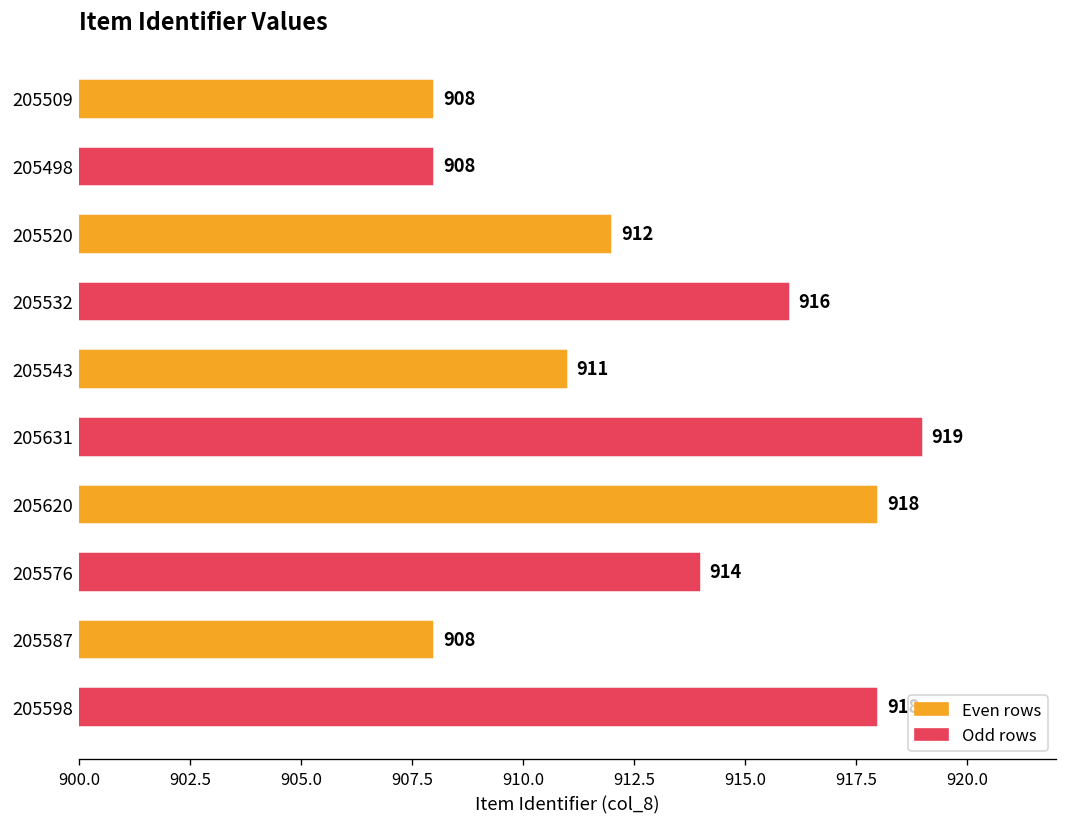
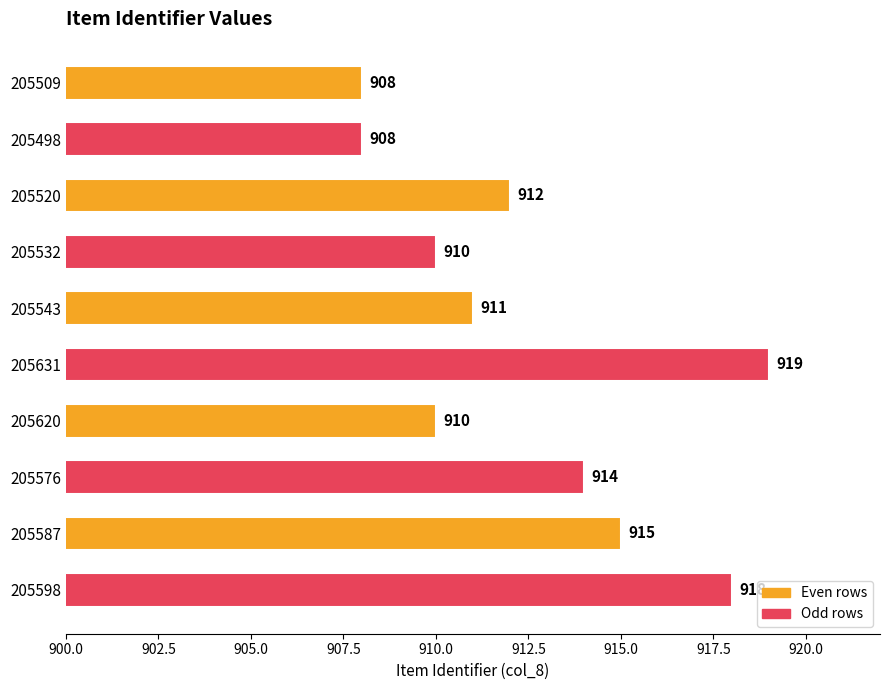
  {
    "205509": 908,
    "205498": 908,
    "205520": 912,
-   "205532": 916,
+   "205532": 910,
    "205543": 911,
    "205631": 919,
-   "205620": 918,
+   "205620": 910,
    "205576": 914,
-   "205587": 908
+   "205587": 915
  }
